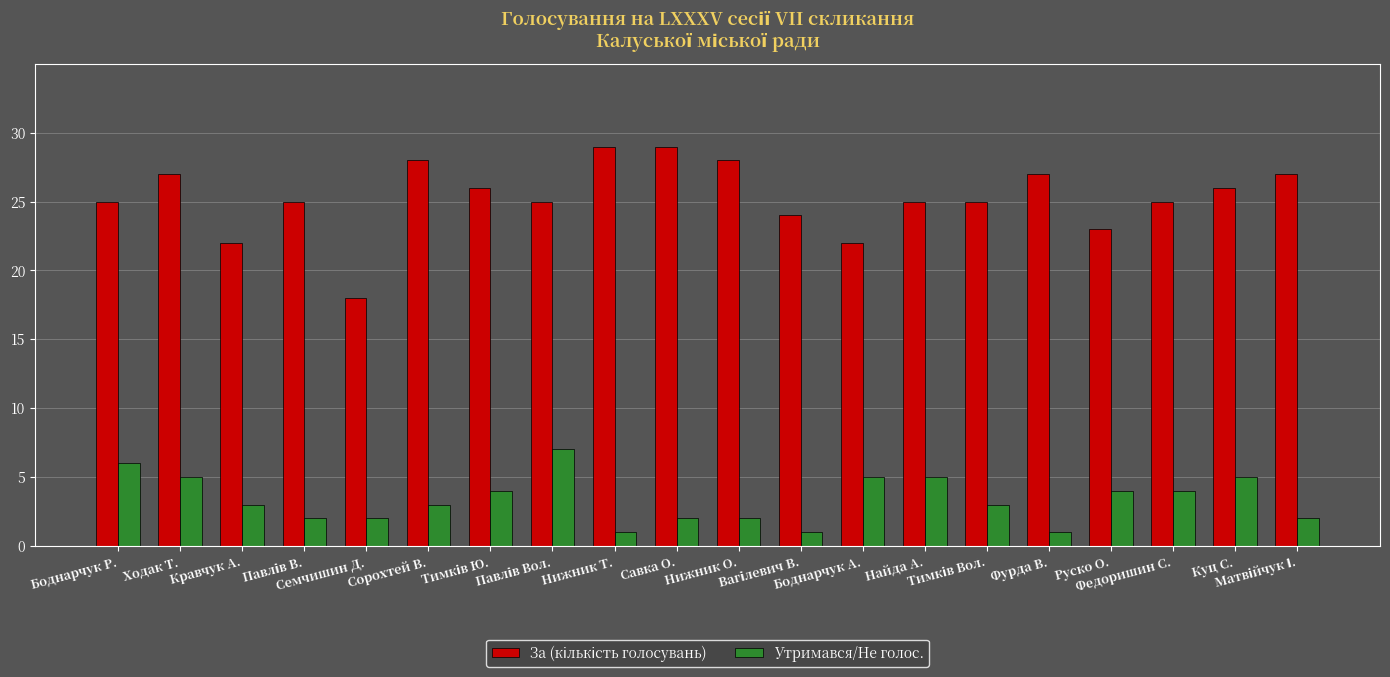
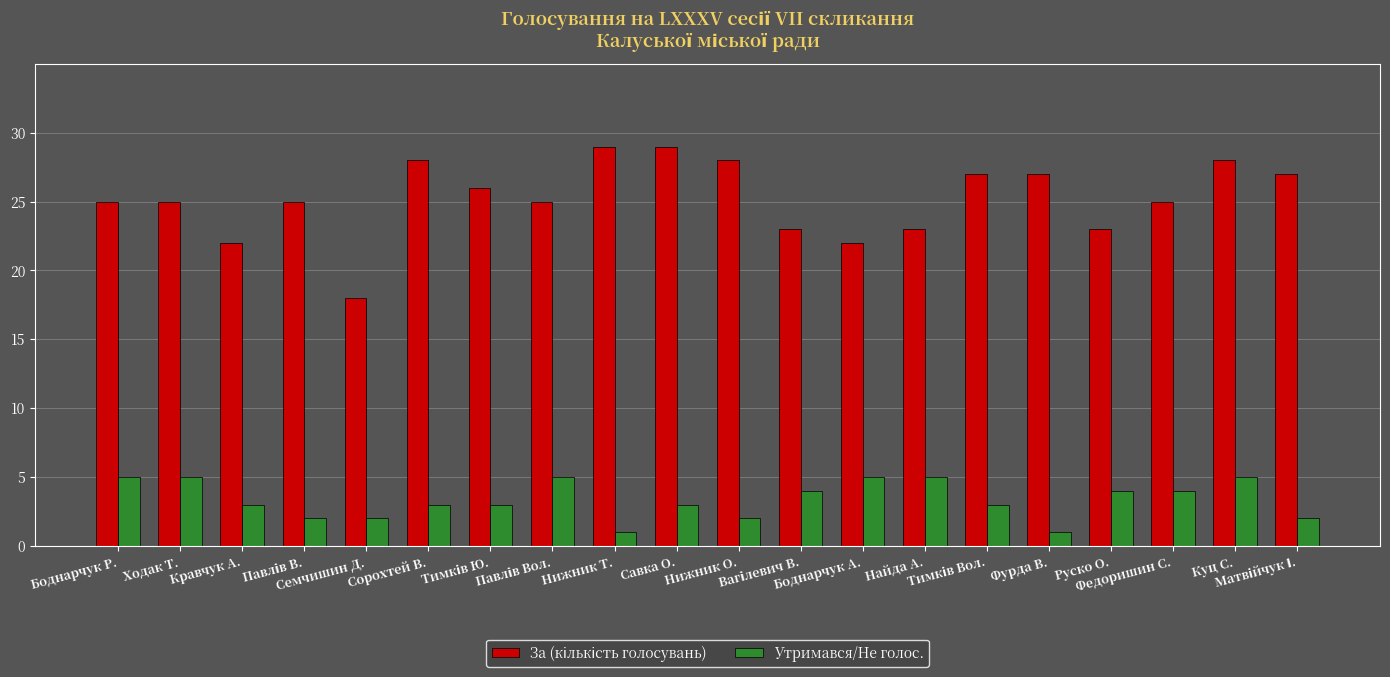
  {
    "За (кількість голосувань)": {
      "Боднарчук Р.": 25,
-     "Ходак Т.": 27,
+     "Ходак Т.": 25,
      "Кравчук А.": 22,
      "Павлів В.": 25,
      "Семчишин Д.": 18,
      "Сорохтей В.": 28,
      "Тимків Ю.": 26,
      "Павлів Вол.": 25,
      "Нижник Т.": 29,
      "Савка О.": 29,
      "Нижник О.": 28,
-     "Вагілевич В.": 24,
+     "Вагілевич В.": 23,
      "Боднарчук А.": 22,
-     "Найда А.": 25,
-     "Тимків Вол.": 25,
+     "Найда А.": 23,
+     "Тимків Вол.": 27,
      "Фурда В.": 27,
      "Руско О.": 23,
      "Федоришин С.": 25,
-     "Куц С.": 26,
+     "Куц С.": 28,
      "Матвійчук І.": 27
    },
    "Утримався/Не голос.": {
-     "Боднарчук Р.": 6,
+     "Боднарчук Р.": 5,
      "Ходак Т.": 5,
      "Кравчук А.": 3,
      "Павлів В.": 2,
      "Семчишин Д.": 2,
      "Сорохтей В.": 3,
-     "Тимків Ю.": 4,
-     "Павлів Вол.": 7,
+     "Тимків Ю.": 3,
+     "Павлів Вол.": 5,
      "Нижник Т.": 1,
-     "Савка О.": 2,
+     "Савка О.": 3,
      "Нижник О.": 2,
-     "Вагілевич В.": 1,
+     "Вагілевич В.": 4,
      "Боднарчук А.": 5,
      "Найда А.": 5,
      "Тимків Вол.": 3,
      "Фурда В.": 1,
      "Руско О.": 4,
      "Федоришин С.": 4,
      "Куц С.": 5,
      "Матвійчук І.": 2
    }
  }
